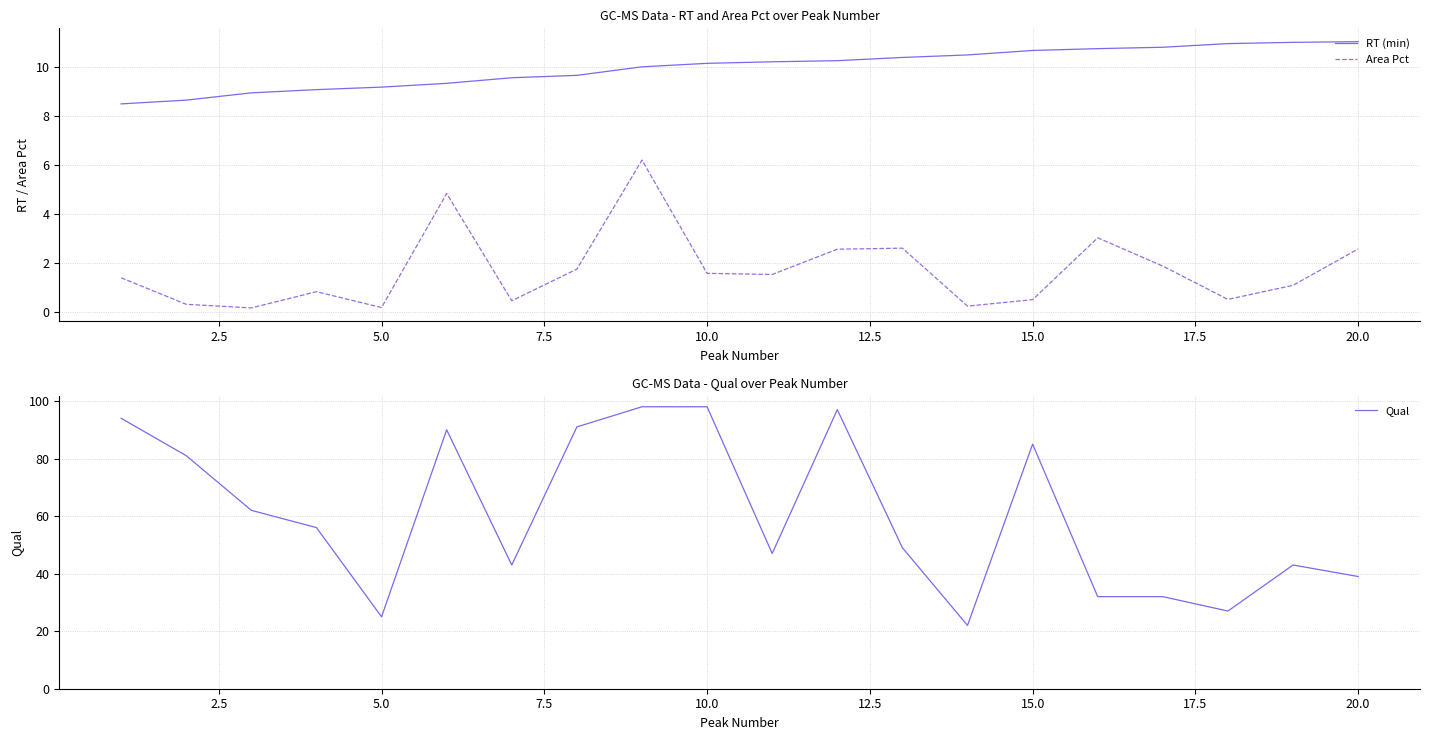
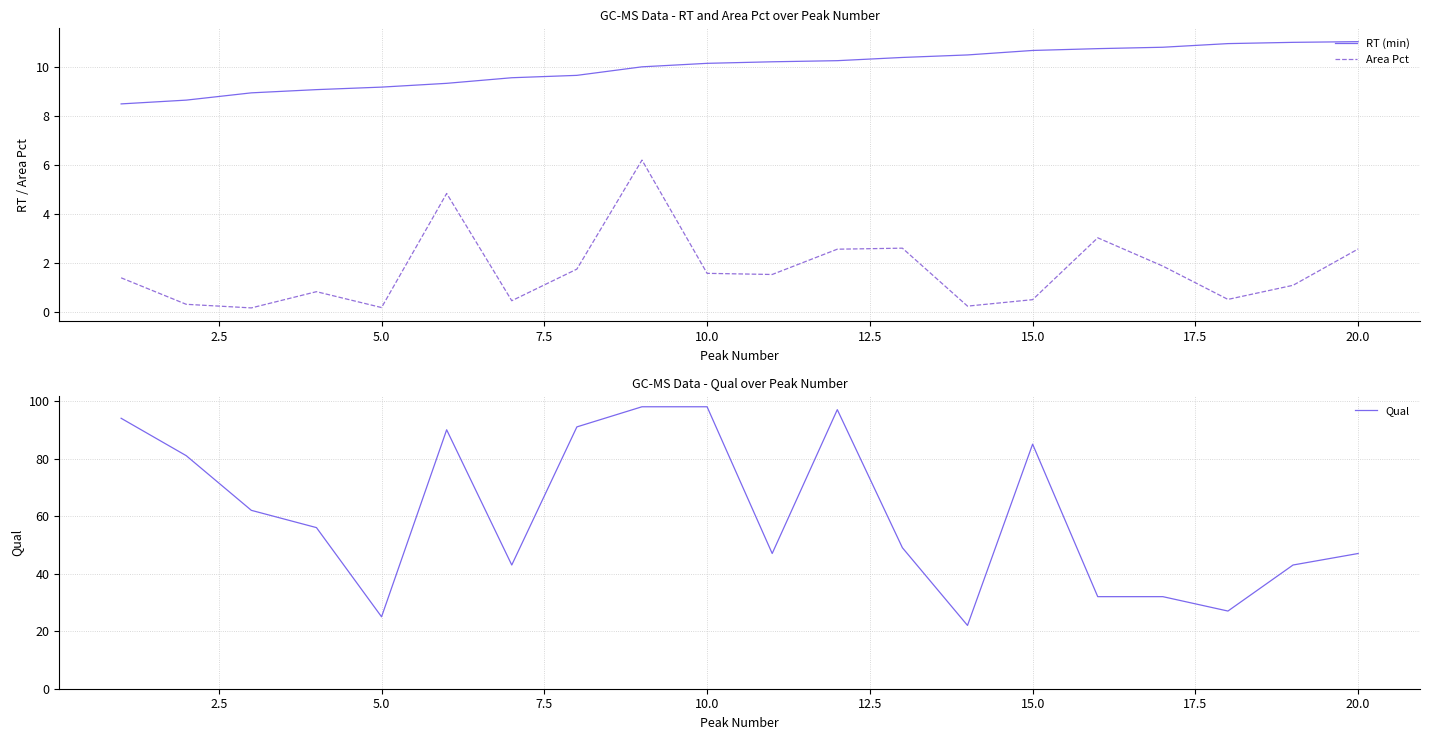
  {
    "GC-MS Data - Qual over Peak Number": {
      "5.0": 25,
      "10.0": 98,
      "15.0": 85,
-     "20.0": 39
+     "20.0": 47
    }
  }
